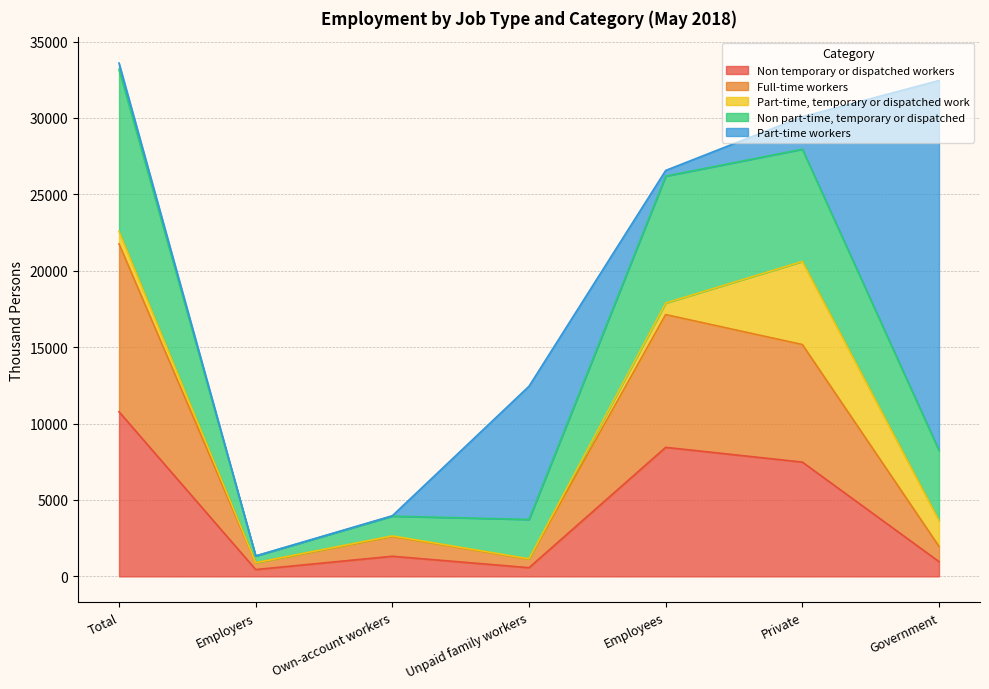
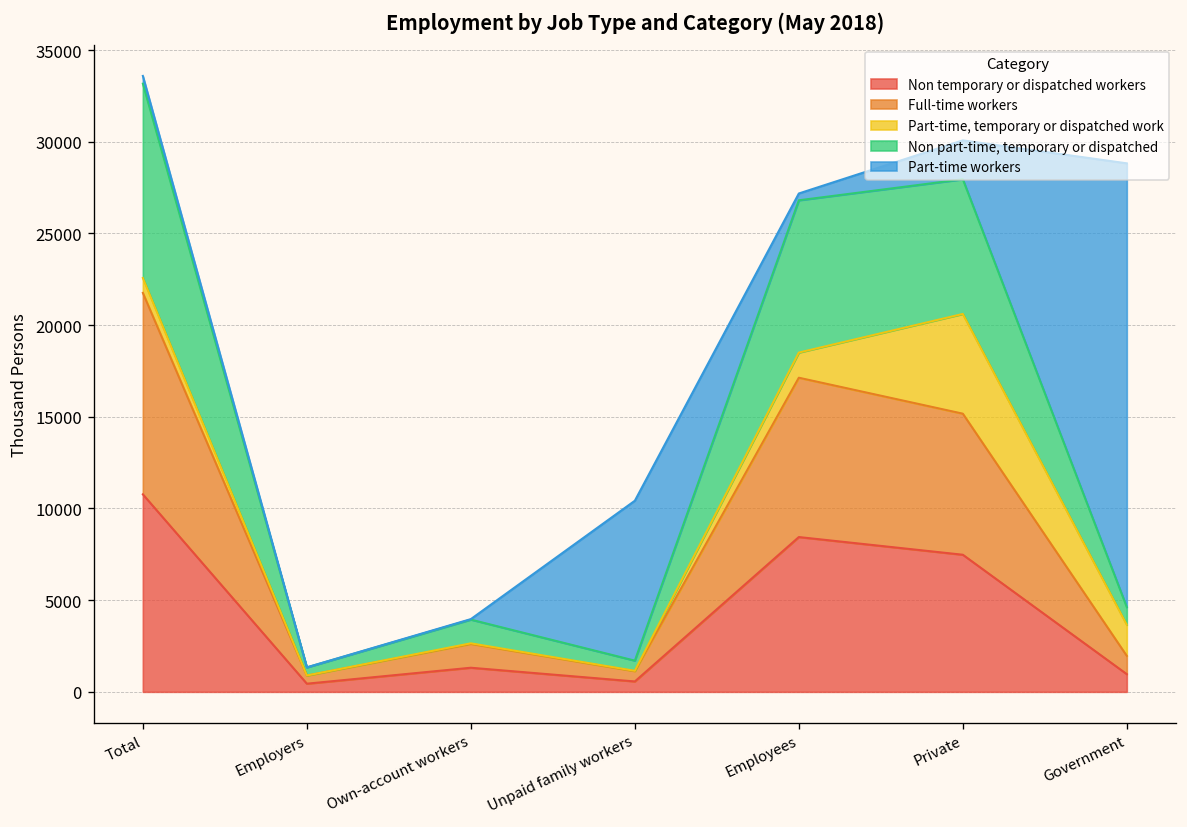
  {
    "Part-time, temporary or dispatched work": {
      "Total": 800,
-     "Employees": 800,
+     "Employees": 1400,
      "Private": 5400,
      "Government": 1700
    },
    "Non part-time, temporary or dispatched": {
      "Total": 10600,
-     "Unpaid family workers": 2600,
+     "Unpaid family workers": 600,
      "Employees": 8300,
      "Private": 7300,
-     "Government": 4600
+     "Government": 1000
    },
    "Part-time workers": {
      "Total": 400,
      "Unpaid family workers": 8700,
      "Employees": 400
    }
  }
